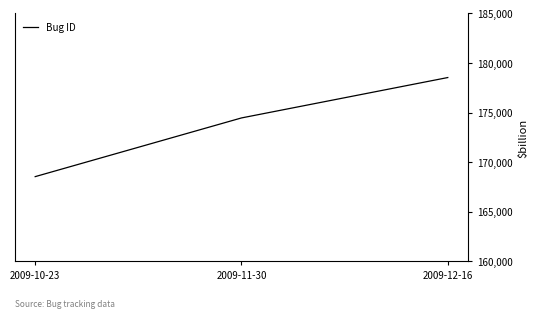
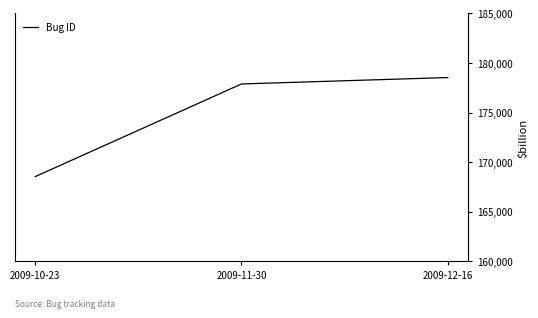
  {
    "2009-10-23": "169,000",
-   "2009-11-30": "174,000",
+   "2009-11-30": "178,000",
    "2009-12-16": "179,000"
  }
